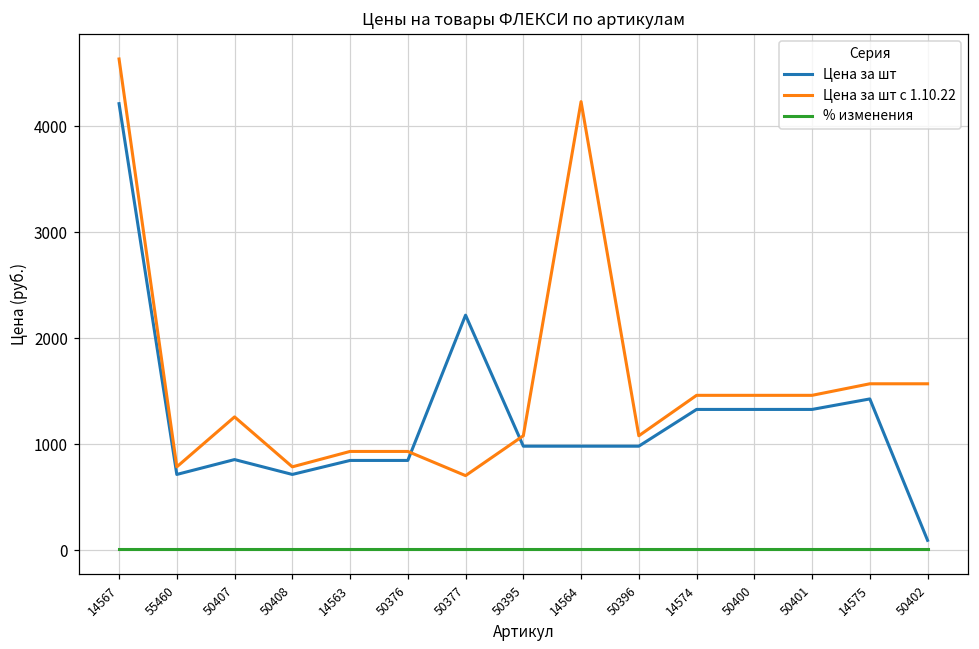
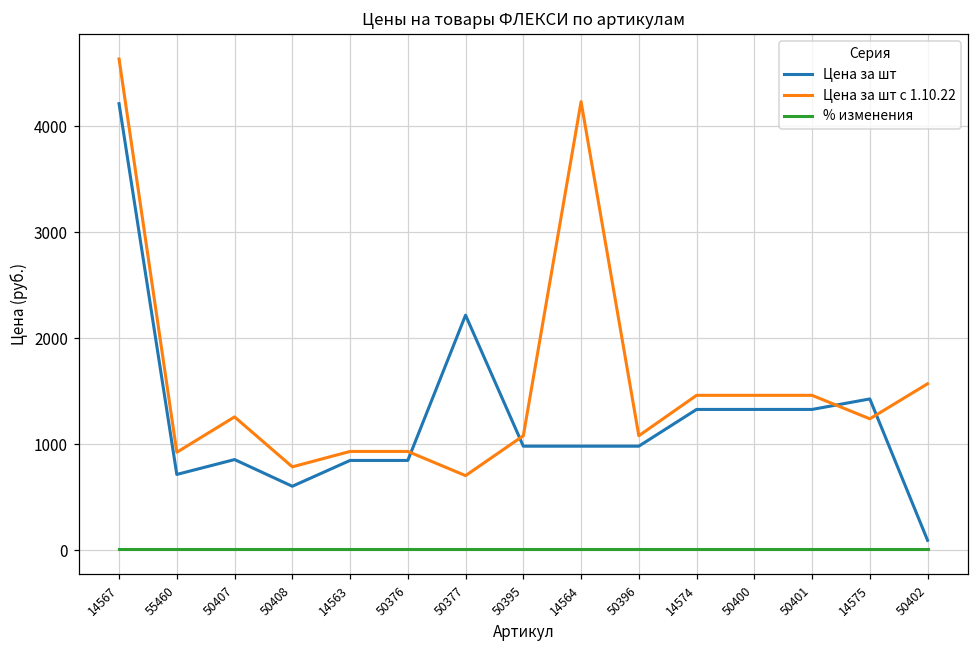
  {
    "Цена за шт": {
      "14567": 4200,
      "55460": 700,
      "50407": 900,
-     "50408": 700,
+     "50408": 600,
      "14563": 800,
      "50376": 800,
      "50377": 2200,
      "50395": 1000,
      "14564": 1000,
      "50396": 1000,
      "14574": 1300,
      "50400": 1300,
      "50401": 1300,
      "14575": 1400,
      "50402": 100
    },
    "Цена за шт с 1.10.22": {
      "14567": 4600,
-     "55460": 800,
+     "55460": 900,
      "50407": 1300,
      "50408": 800,
      "14563": 900,
      "50376": 900,
      "50377": 700,
      "50395": 1100,
      "14564": 4200,
      "50396": 1100,
      "14574": 1500,
      "50400": 1500,
      "50401": 1500,
-     "14575": 1600,
+     "14575": 1200,
      "50402": 1600
    },
    "% изменения": {
      "14567": 0,
      "55460": 0,
      "50407": 0,
      "50408": 0,
      "14563": 0,
      "50376": 0,
      "50377": 0,
      "50395": 0,
      "14564": 0,
      "50396": 0,
      "14574": 0,
      "50400": 0,
      "50401": 0,
      "14575": 0,
      "50402": 0
    }
  }
